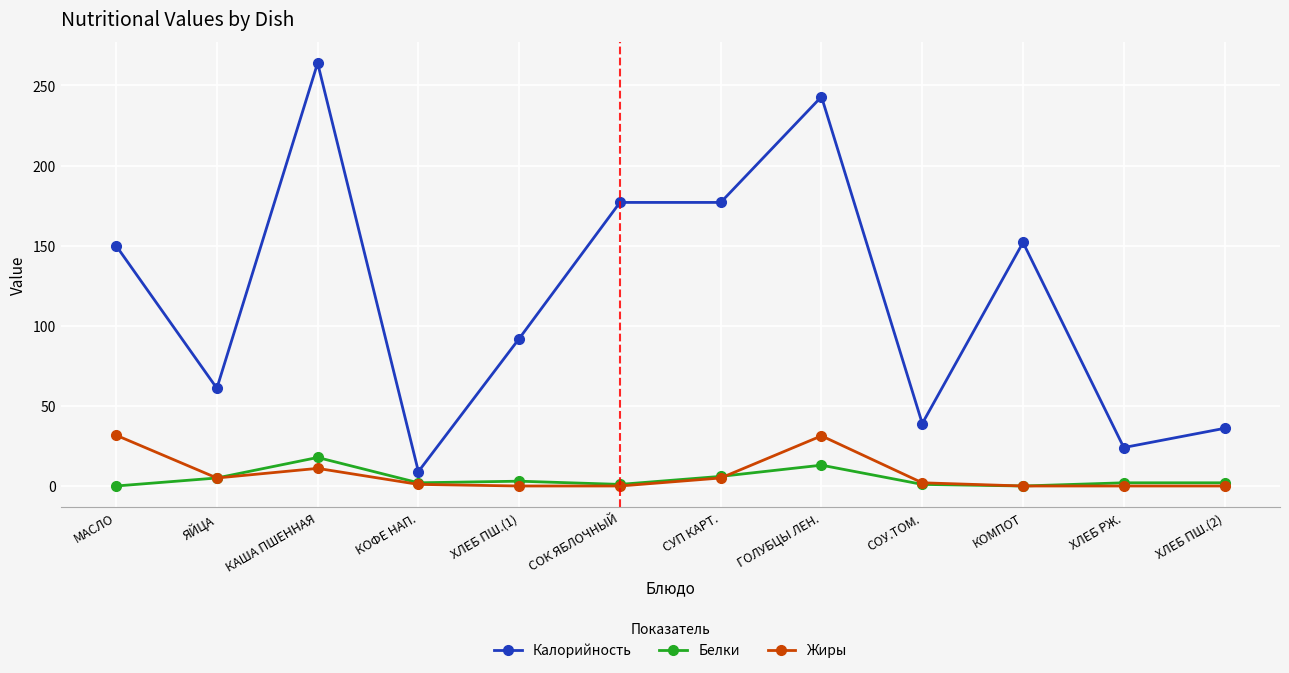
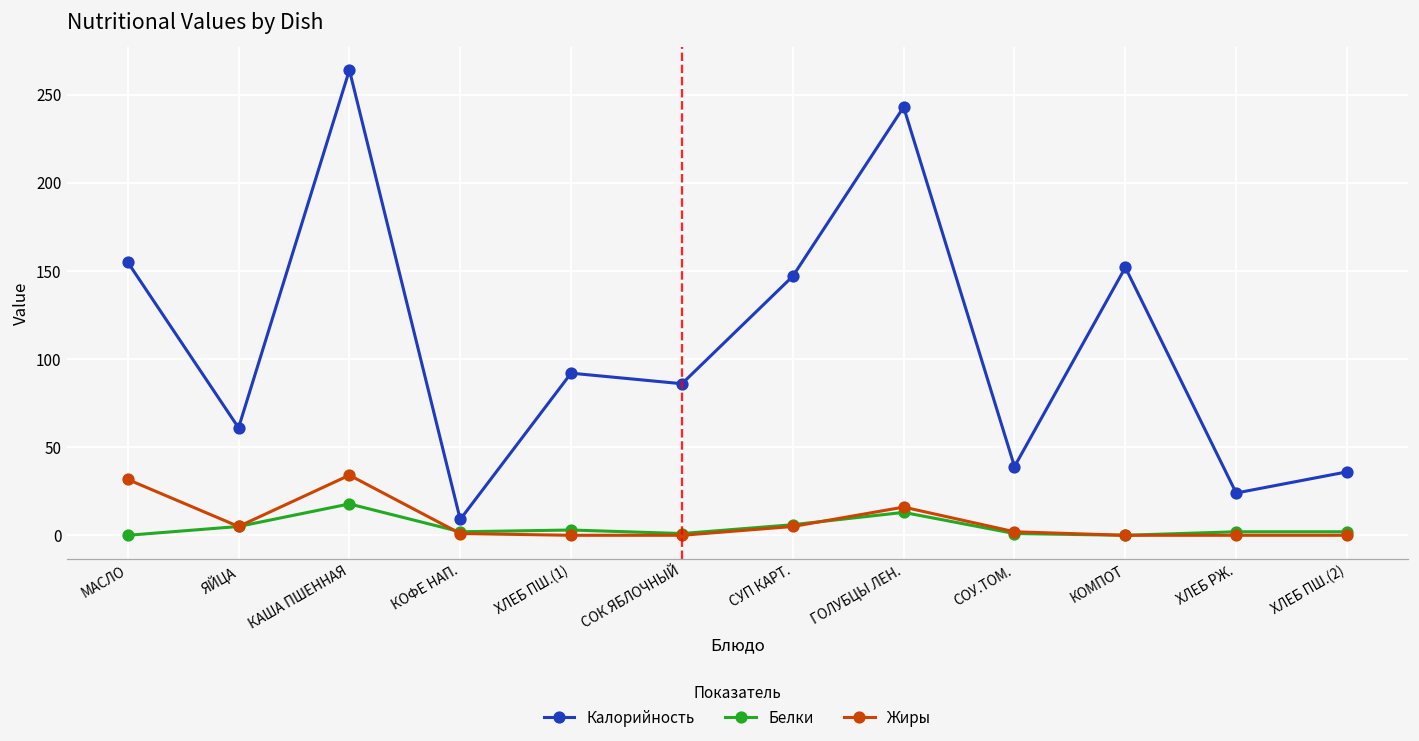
  {
    "Калорийность": {
-     "МАСЛО": 150,
+     "МАСЛО": 155,
      "ЯЙЦА": 61,
      "КАША ПШЕННАЯ": 264,
      "КОФЕ НАП.": 9,
      "ХЛЕБ ПШ.(1)": 92,
-     "СОК ЯБЛОЧНЫЙ": 177,
-     "СУП КАРТ.": 177,
+     "СОК ЯБЛОЧНЫЙ": 86,
+     "СУП КАРТ.": 147,
      "ГОЛУБЦЫ ЛЕН.": 243,
      "СОУ.ТОМ.": 39,
      "КОМПОТ": 152,
      "ХЛЕБ РЖ.": 24,
      "ХЛЕБ ПШ.(2)": 36
    },
    "Белки": {
      "МАСЛО": 0,
      "КАША ПШЕННАЯ": 18,
      "ХЛЕБ ПШ.(1)": 3,
      "ГОЛУБЦЫ ЛЕН.": 13,
      "ХЛЕБ РЖ.": 2,
      "ХЛЕБ ПШ.(2)": 2
    },
    "Жиры": {
      "МАСЛО": 32,
-     "КАША ПШЕННАЯ": 11,
+     "КАША ПШЕННАЯ": 34,
      "ХЛЕБ ПШ.(1)": 0,
-     "ГОЛУБЦЫ ЛЕН.": 31,
+     "ГОЛУБЦЫ ЛЕН.": 16,
      "ХЛЕБ РЖ.": 0,
      "ХЛЕБ ПШ.(2)": 0
    }
  }
